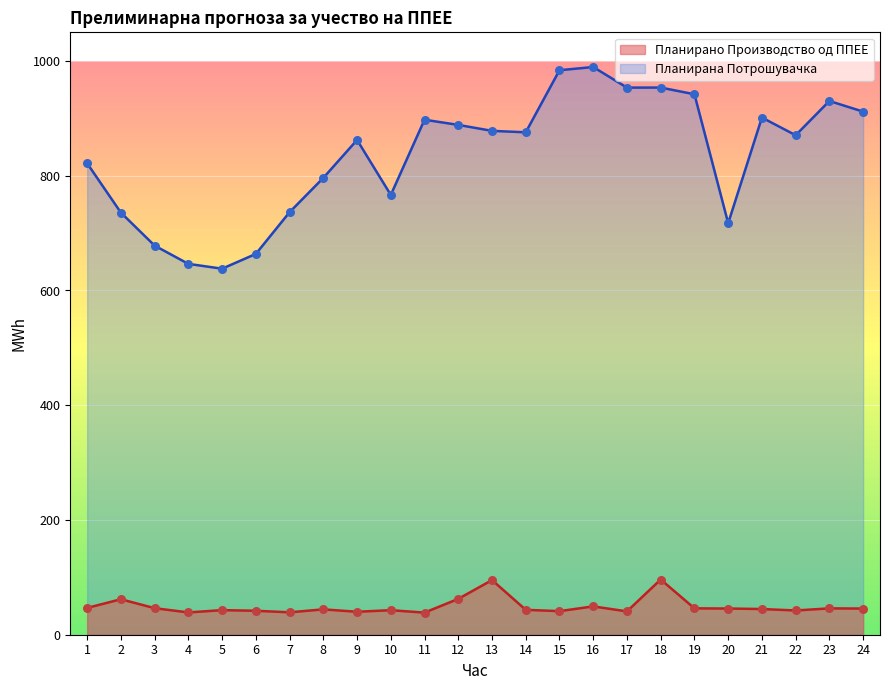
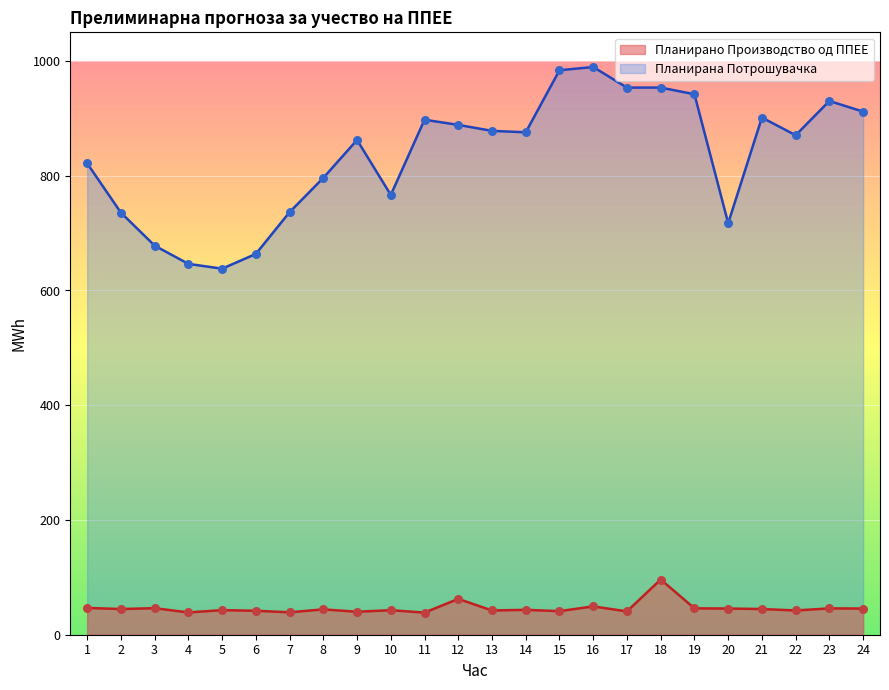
  {
    "Планирано Производство од ППЕЕ": {
      "1": 50,
-     "2": 60,
+     "2": 40,
      "3": 50,
      "4": 40,
      "5": 40,
      "6": 40,
      "7": 40,
      "8": 40,
      "9": 40,
      "10": 40,
      "11": 40,
      "12": 60,
-     "13": 100,
+     "13": 40,
      "14": 40,
      "15": 40,
      "16": 50,
      "17": 40,
      "18": 100,
      "19": 50,
      "20": 50,
      "21": 40,
      "22": 40,
      "23": 50,
      "24": 50
    },
    "Планирана Потрошувачка": {
      "1": 820,
      "2": 740,
      "3": 680,
      "4": 650,
      "5": 640,
      "6": 660,
      "7": 740,
      "8": 800,
      "9": 860,
      "10": 770,
      "11": 900,
      "12": 890,
      "13": 880,
      "14": 880,
      "15": 980,
      "16": 990,
      "17": 950,
      "18": 950,
      "19": 940,
      "20": 720,
      "21": 900,
      "22": 870,
      "23": 930,
      "24": 910
    }
  }
